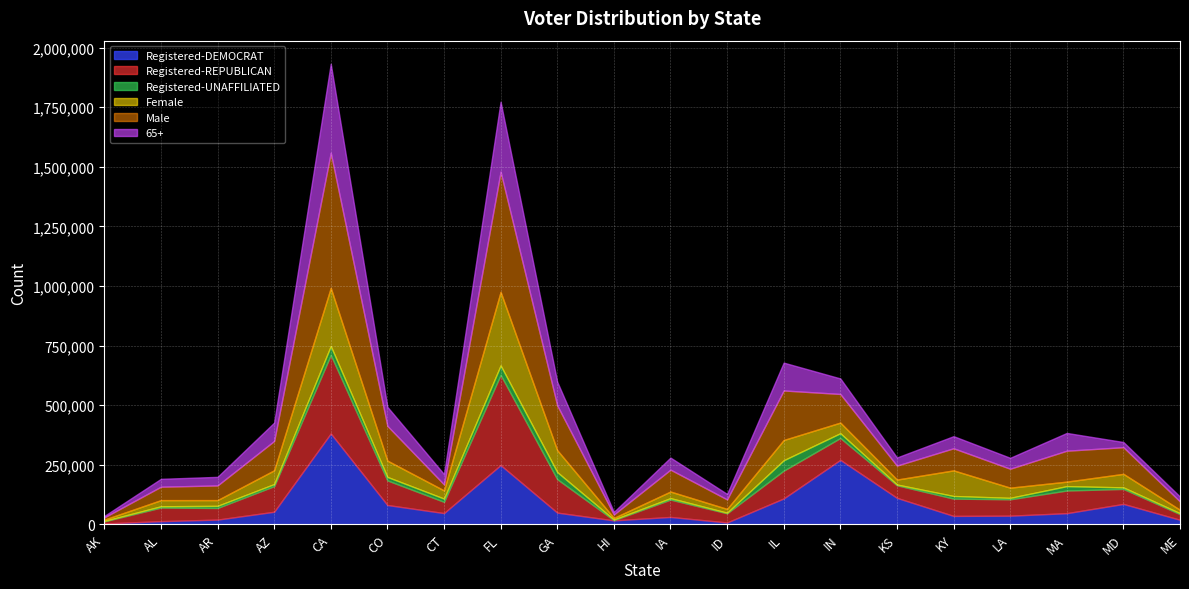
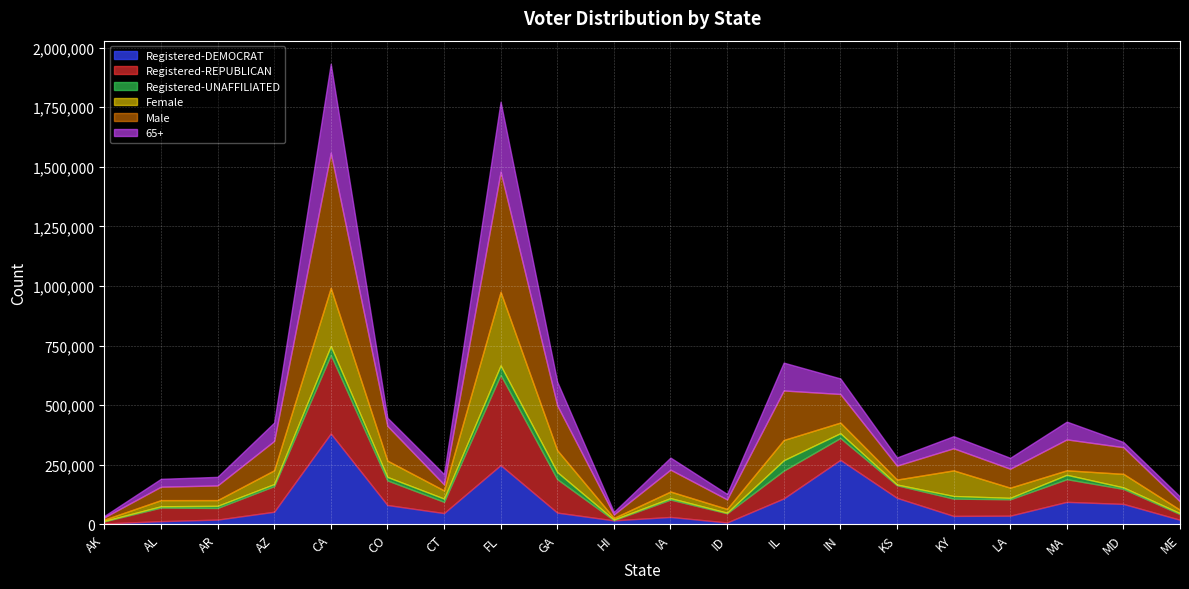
  {
    "Registered-DEMOCRAT": {
      "AL": "10,000",
      "AR": "20,000",
      "AZ": "50,000",
      "CA": "380,000",
      "CO": "80,000",
      "CT": "50,000",
      "FL": "250,000",
      "GA": "50,000",
      "IA": "30,000",
      "IL": "110,000",
      "IN": "270,000",
      "KS": "110,000",
      "KY": "40,000",
      "LA": "40,000",
-     "MA": "50,000",
+     "MA": "90,000",
      "MD": "90,000",
      "ME": "20,000"
    },
    "Registered-REPUBLICAN": {
      "CA": "330,000",
      "CO": "100,000",
      "CT": "50,000",
      "FL": "380,000",
      "GA": "140,000",
      "IL": "120,000",
      "IN": "90,000",
      "KY": "70,000",
      "MA": "100,000"
    },
    "Registered-UNAFFILIATED": {
      "CA": "40,000",
      "CO": "10,000",
      "CT": "10,000",
      "FL": "40,000",
      "GA": "30,000",
      "IL": "40,000",
      "IN": "20,000",
      "KY": "10,000",
      "MA": "20,000"
    },
    "Female": {
      "AL": "30,000",
      "AR": "20,000",
      "AZ": "60,000",
      "CA": "240,000",
      "CO": "70,000",
      "CT": "30,000",
      "FL": "310,000",
      "GA": "90,000",
      "IA": "30,000",
      "ID": "20,000",
      "IL": "80,000",
      "IN": "40,000",
      "KS": "20,000",
      "KY": "110,000",
      "LA": "40,000",
      "MA": "20,000",
      "MD": "60,000",
      "ME": "10,000"
    },
    "Male": {
      "AL": "60,000",
      "AR": "60,000",
      "AZ": "120,000",
      "CA": "570,000",
      "CO": "150,000",
      "CT": "30,000",
      "FL": "500,000",
      "GA": "190,000",
      "HI": "10,000",
      "IA": "90,000",
      "ID": "40,000",
      "IL": "210,000",
      "IN": "120,000",
      "KS": "60,000",
      "KY": "90,000",
      "LA": "80,000",
      "MA": "130,000",
      "MD": "110,000",
      "ME": "40,000"
    },
    "65+": {
      "AL": "30,000",
      "AR": "40,000",
      "AZ": "80,000",
      "CA": "370,000",
-     "CO": "80,000",
+     "CO": "30,000",
      "CT": "40,000",
      "FL": "290,000",
      "GA": "100,000",
      "HI": "10,000",
      "IA": "50,000",
      "ID": "20,000",
      "IL": "120,000",
      "IN": "70,000",
      "KS": "30,000",
      "KY": "50,000",
      "LA": "50,000",
      "MA": "70,000",
      "MD": "20,000",
      "ME": "20,000"
    }
  }
